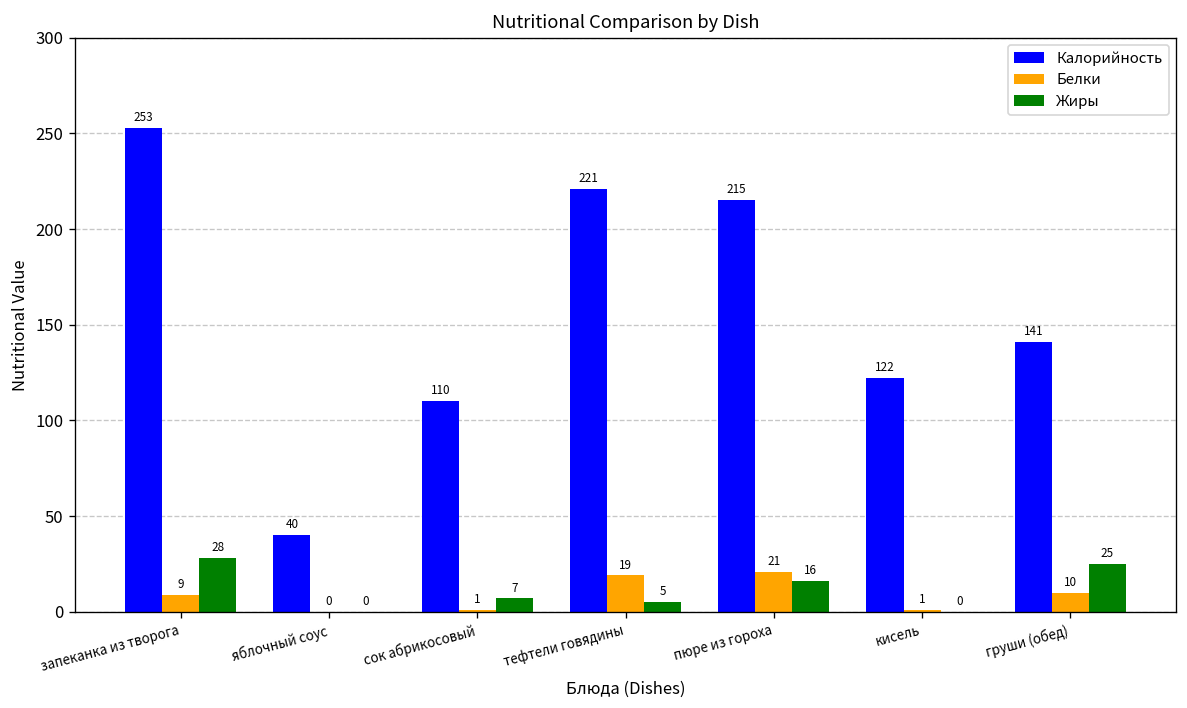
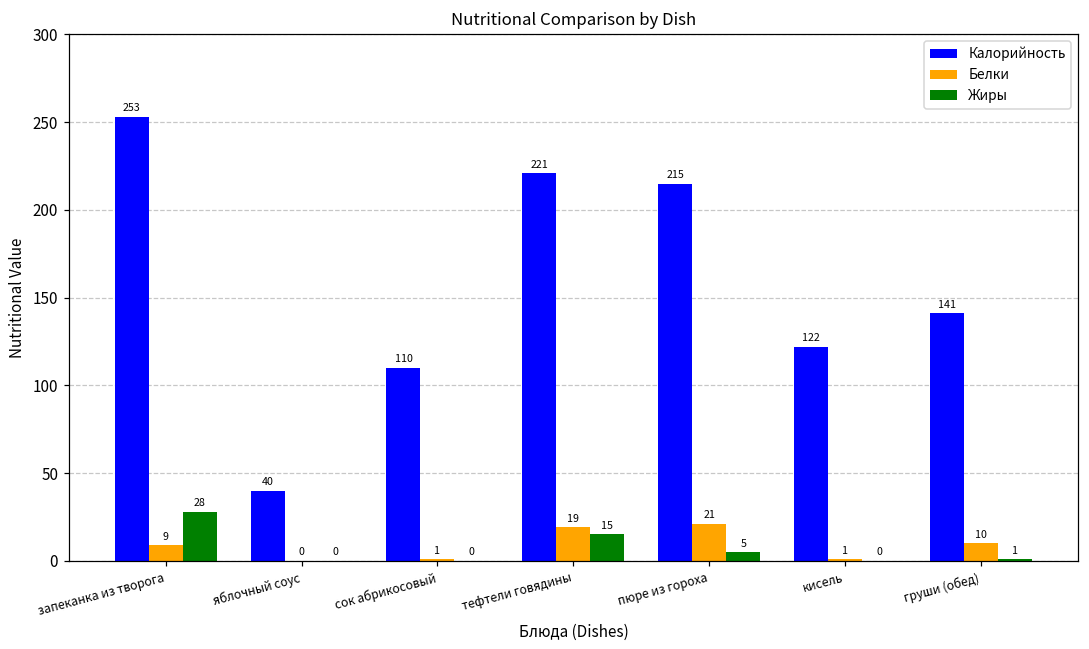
  {
    "Калорийность": {
      "запеканка из творога": 253,
      "яблочный соус": 40,
      "сок абрикосовый": 110,
      "тефтели говядины": 221,
      "пюре из гороха": 215,
      "кисель": 122,
      "груши (обед)": 141
    },
    "Белки": {
      "запеканка из творога": 9,
      "яблочный соус": 0,
      "сок абрикосовый": 1,
      "тефтели говядины": 19,
      "пюре из гороха": 21,
      "кисель": 1,
      "груши (обед)": 10
    },
    "Жиры": {
      "запеканка из творога": 28,
      "яблочный соус": 0,
-     "сок абрикосовый": 7,
-     "тефтели говядины": 5,
-     "пюре из гороха": 16,
+     "сок абрикосовый": 0,
+     "тефтели говядины": 15,
+     "пюре из гороха": 5,
      "кисель": 0,
-     "груши (обед)": 25
+     "груши (обед)": 1
    }
  }
